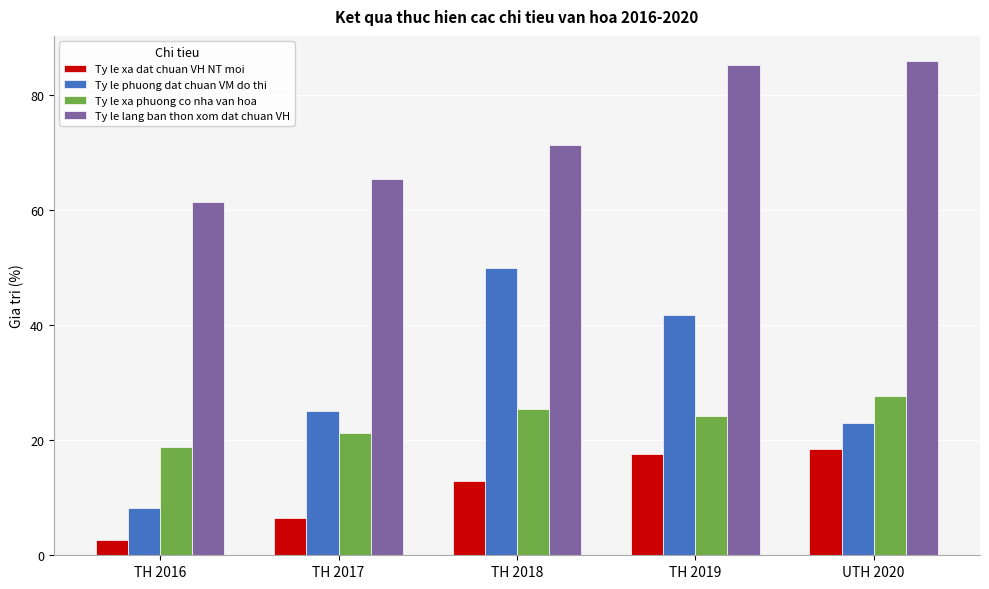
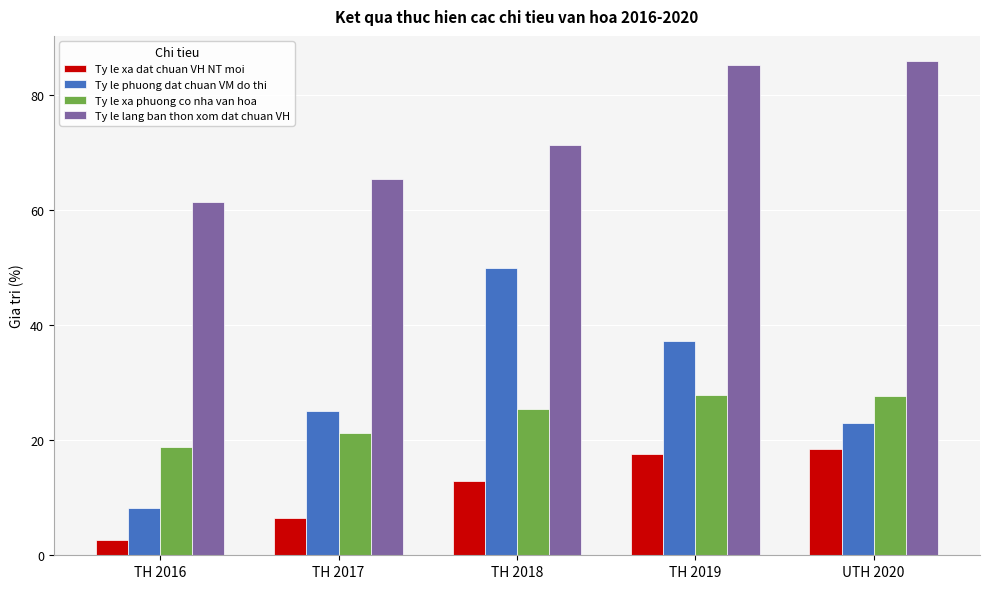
  {
    "Ty le xa dat chuan VH NT moi": {
      "TH 2016": 3,
      "TH 2017": 6,
      "TH 2018": 13,
      "TH 2019": 18,
      "UTH 2020": 19
    },
    "Ty le phuong dat chuan VM do thi": {
      "TH 2016": 8,
      "TH 2017": 25,
      "TH 2018": 50,
-     "TH 2019": 42,
+     "TH 2019": 37,
      "UTH 2020": 23
    },
    "Ty le xa phuong co nha van hoa": {
      "TH 2016": 19,
      "TH 2017": 21,
      "TH 2018": 25,
-     "TH 2019": 24,
+     "TH 2019": 28,
      "UTH 2020": 28
    },
    "Ty le lang ban thon xom dat chuan VH": {
      "TH 2016": 61,
      "TH 2017": 66,
      "TH 2018": 71,
      "TH 2019": 85,
      "UTH 2020": 86
    }
  }
